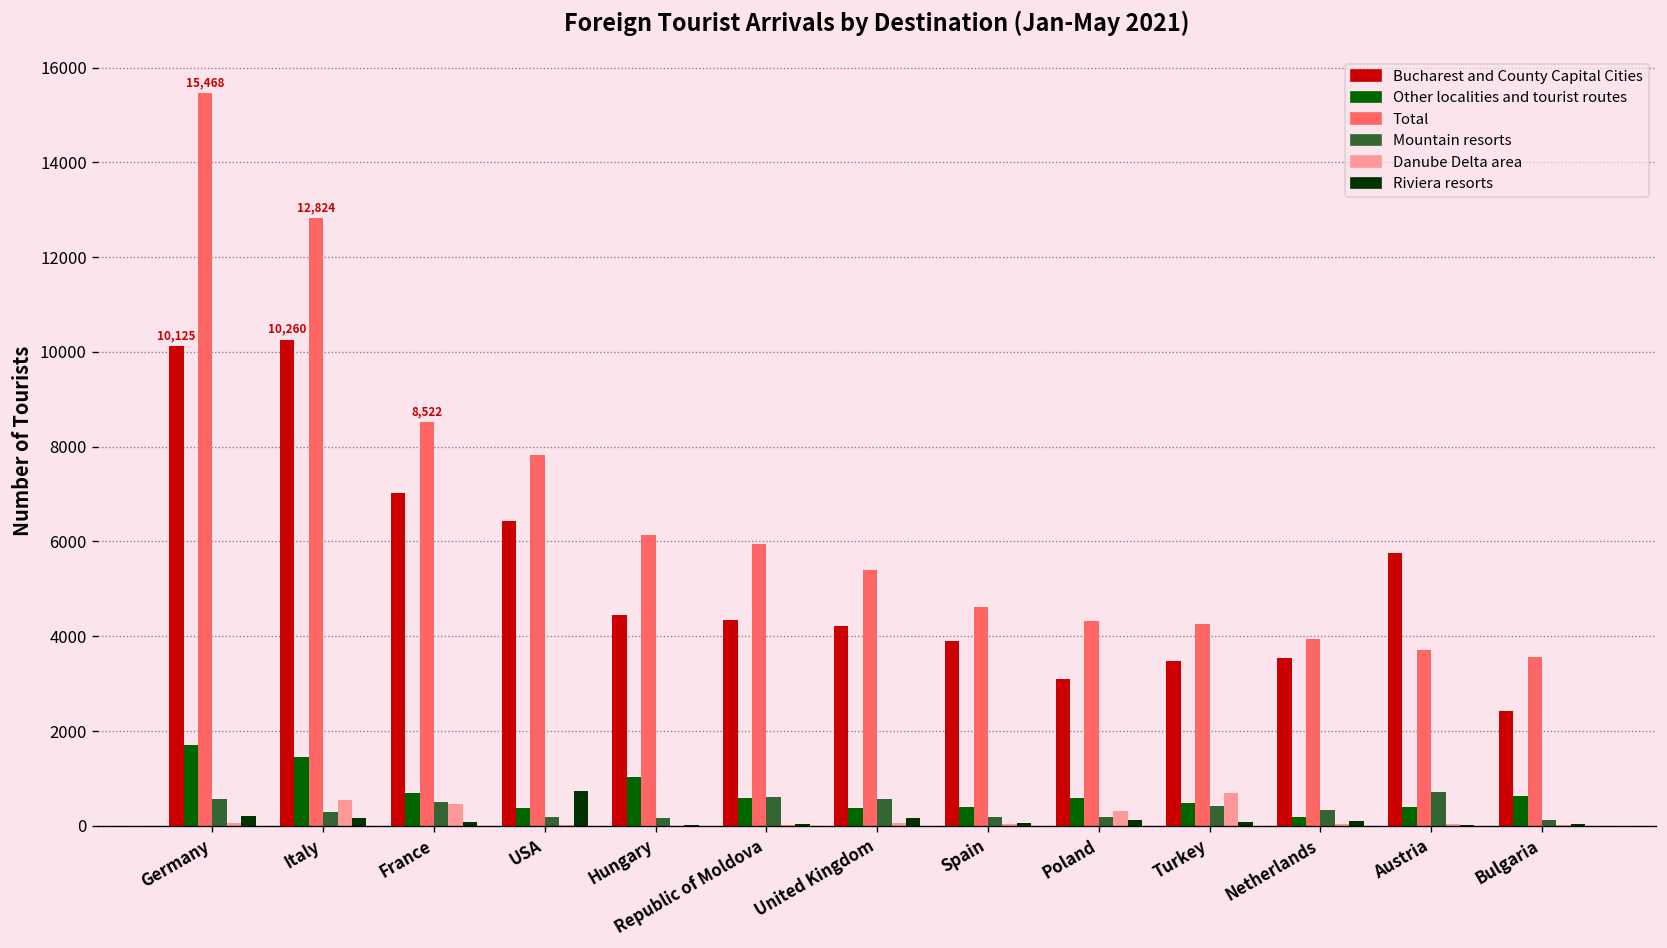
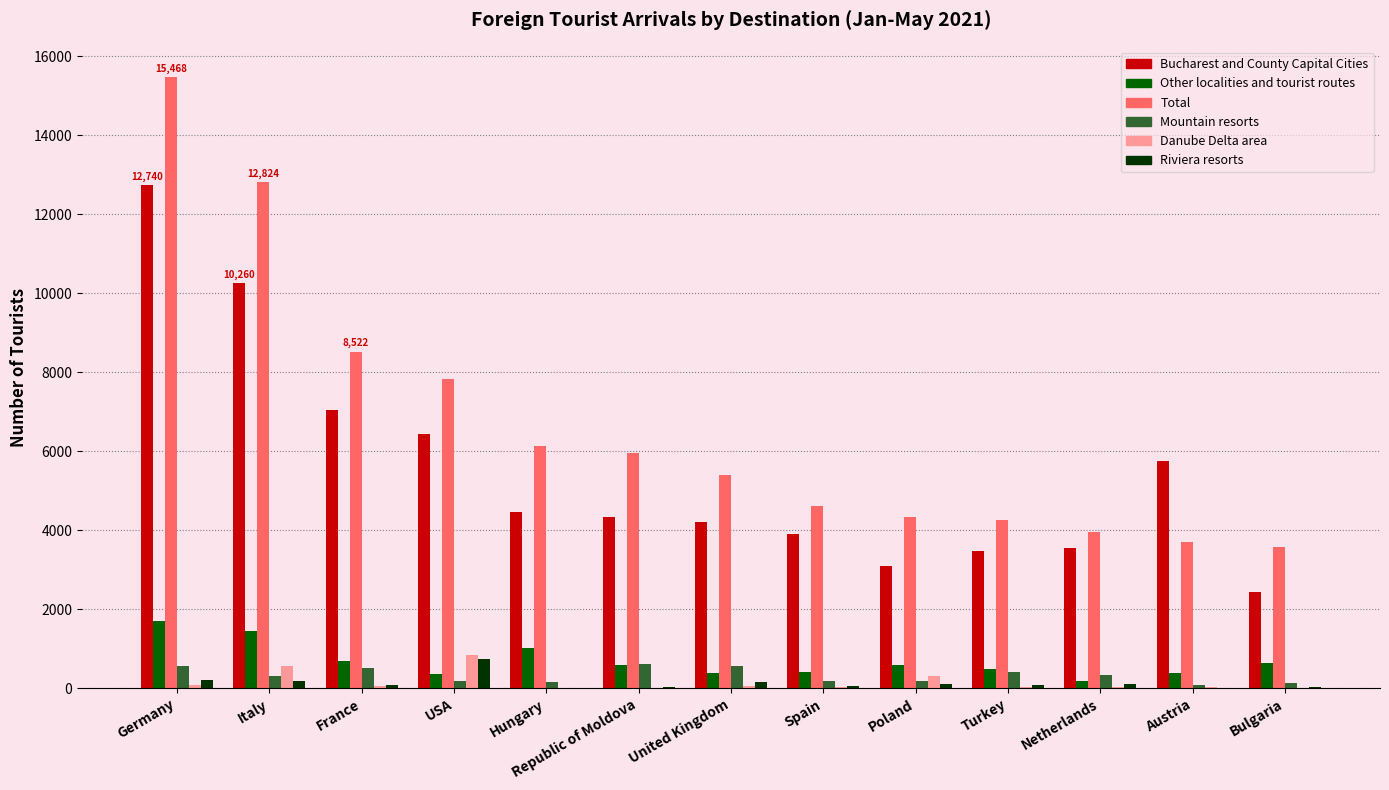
  {
    "Bucharest and County Capital Cities": {
-     "Germany": "10,125",
+     "Germany": "12,740",
      "Italy": "10,260"
    },
    "Total": {
      "Germany": "15,468",
      "Italy": "12,824",
      "France": "8,522"
    },
    "Mountain resorts": {
      "Germany": "600",
      "Italy": "300",
      "France": "500",
      "USA": "200",
      "Hungary": "200",
      "Republic of Moldova": "600",
      "United Kingdom": "600",
      "Spain": "200",
      "Poland": "200",
      "Turkey": "400",
      "Netherlands": "300",
-     "Austria": "700",
+     "Austria": "100",
      "Bulgaria": "100"
    },
    "Danube Delta area": {
      "Germany": "100",
      "Italy": "600",
-     "France": "500",
-     "USA": "0",
+     "France": "100",
+     "USA": "800",
      "Poland": "300",
-     "Turkey": "700"
+     "Turkey": "0"
    }
  }
